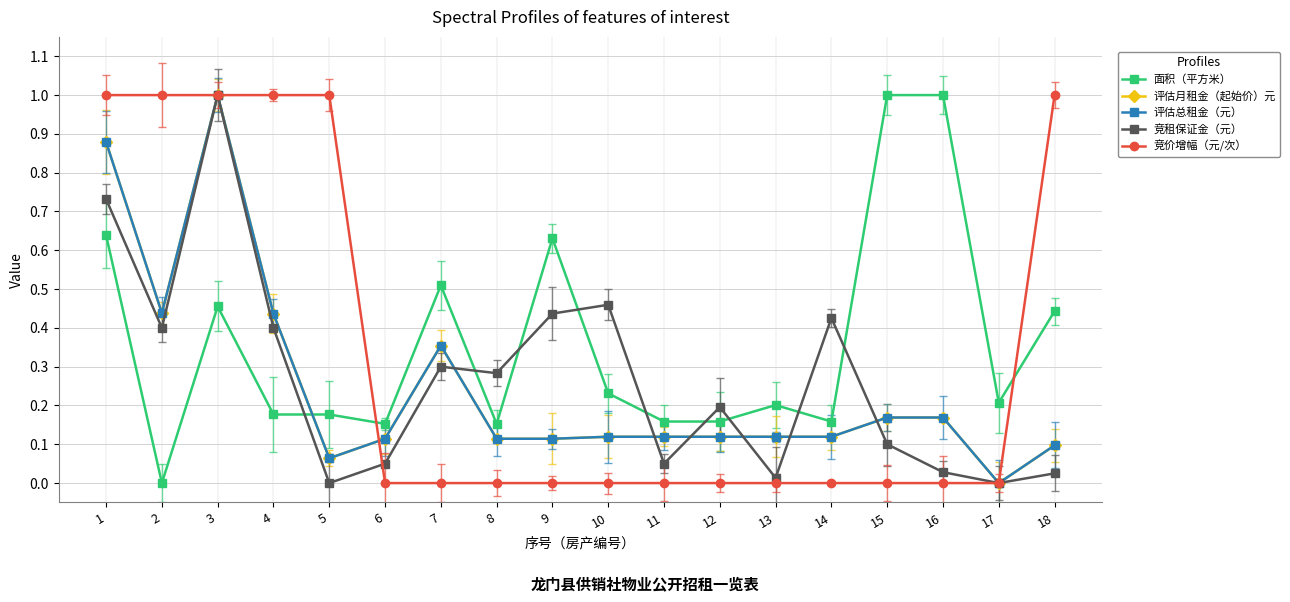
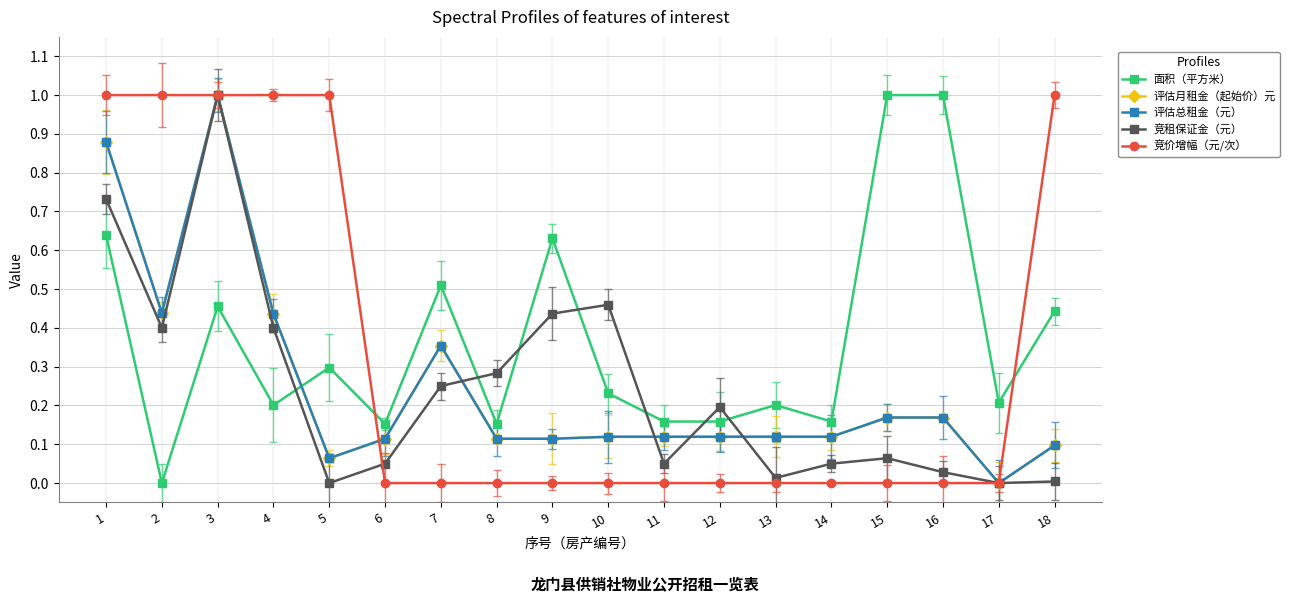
  {
    "面积（平方米）": {
      "1": 0.64,
      "2": 0.00,
      "3": 0.46,
-     "4": 0.18,
-     "5": 0.18,
+     "4": 0.20,
+     "5": 0.30,
      "7": 0.51,
      "8": 0.15,
      "9": 0.63,
      "10": 0.23,
      "13": 0.20,
      "15": 1.00,
      "16": 1.00,
      "17": 0.21,
      "18": 0.44
    },
    "竞租保证金（元）": {
      "1": 0.73,
      "5": 0.00,
-     "7": 0.30,
+     "7": 0.25,
      "8": 0.28,
      "9": 0.44,
      "10": 0.46,
      "12": 0.20,
      "13": 0.01,
-     "14": 0.43,
-     "15": 0.10,
+     "14": 0.05,
+     "15": 0.06,
      "16": 0.03,
-     "18": 0.03
+     "18": 0.00
    },
    "竞价增幅（元/次）": {
      "1": 1.00,
      "2": 1.00,
      "4": 1.00,
      "5": 1.00,
      "6": 0.00,
      "7": 0.00,
      "8": 0.00,
      "9": 0.00,
      "10": 0.00,
      "11": 0.00,
      "12": 0.00,
      "13": 0.00,
      "15": 0.00,
      "18": 1.00
    }
  }
